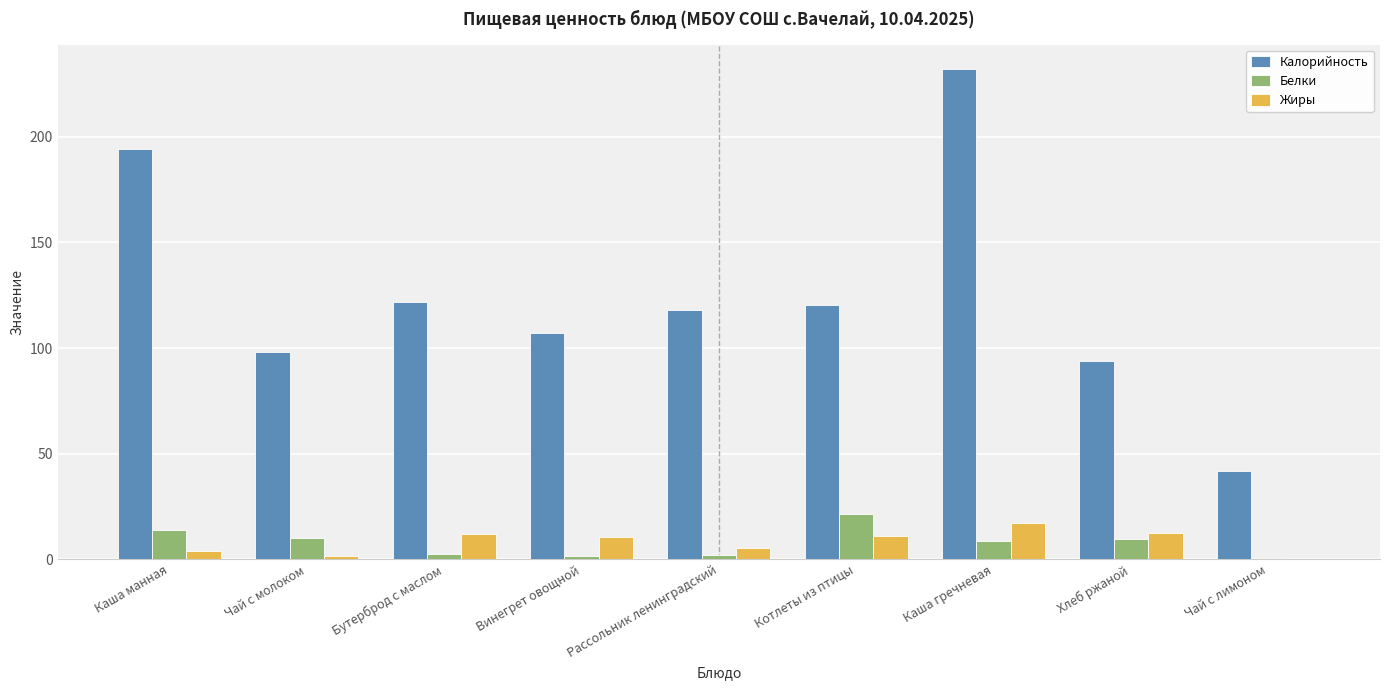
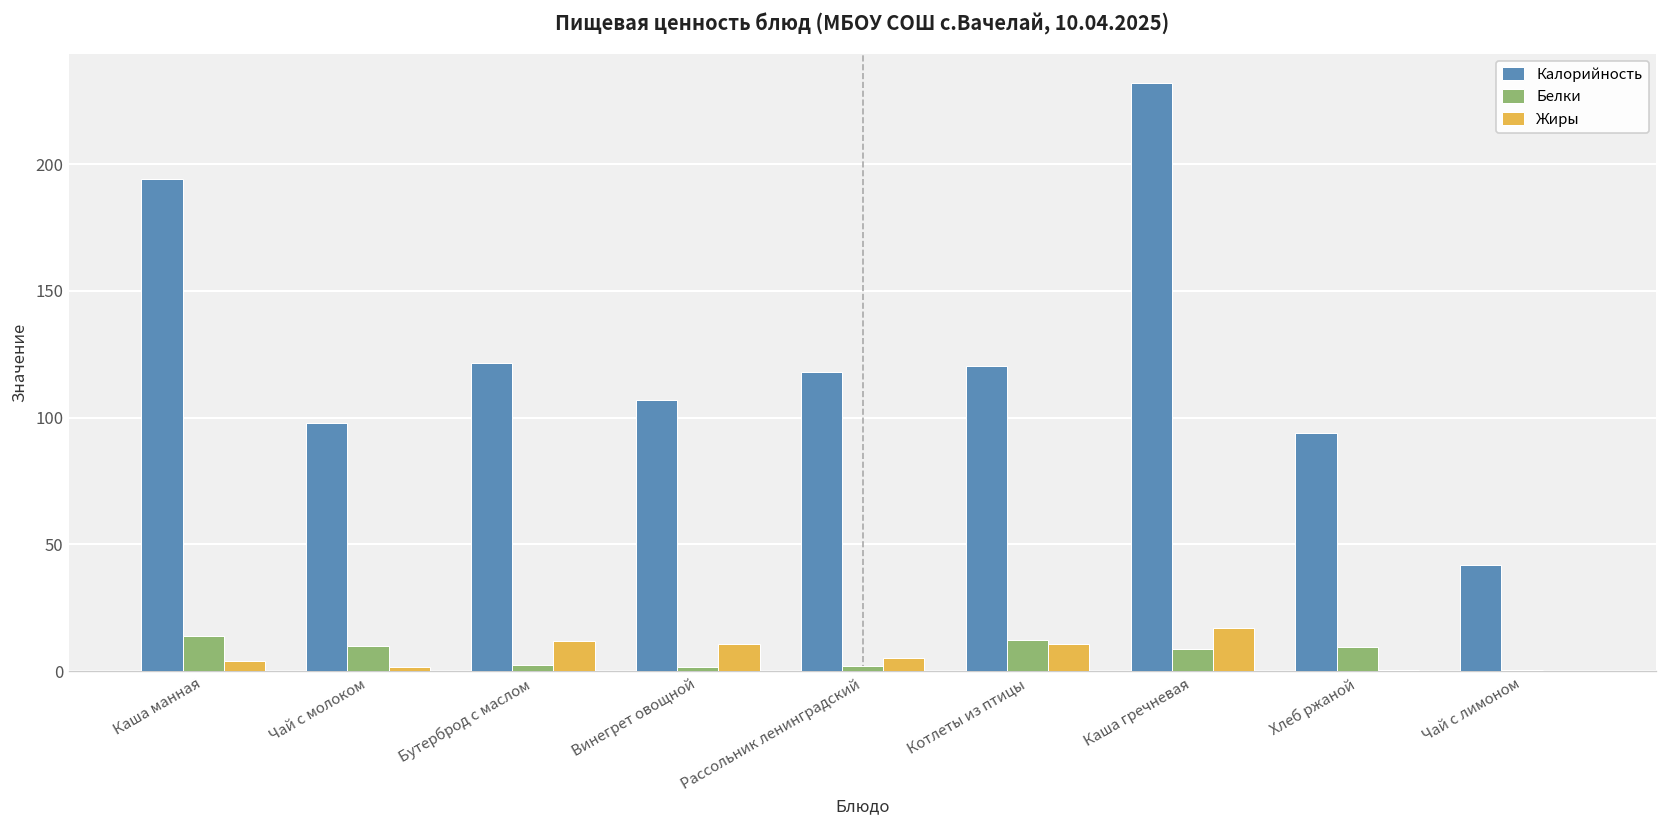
  {
    "Калорийность": {
      "Каша манная": 194,
      "Чай с молоком": 98,
      "Бутерброд с маслом": 122,
      "Винегрет овощной": 107,
      "Рассольник ленинградский": 118,
      "Котлеты из птицы": 120,
      "Каша гречневая": 232,
      "Хлеб ржаной": 94,
      "Чай с лимоном": 42
    },
    "Белки": {
      "Каша манная": 14,
      "Чай с молоком": 10,
      "Бутерброд с маслом": 2,
      "Винегрет овощной": 2,
      "Рассольник ленинградский": 2,
-     "Котлеты из птицы": 22,
+     "Котлеты из птицы": 12,
      "Каша гречневая": 9,
      "Хлеб ржаной": 10
    },
    "Жиры": {
      "Каша манная": 4,
      "Чай с молоком": 2,
      "Бутерброд с маслом": 12,
      "Винегрет овощной": 11,
      "Рассольник ленинградский": 5,
      "Котлеты из птицы": 11,
      "Каша гречневая": 17,
-     "Хлеб ржаной": 13,
+     "Хлеб ржаной": 0,
      "Чай с лимоном": 0
    }
  }
